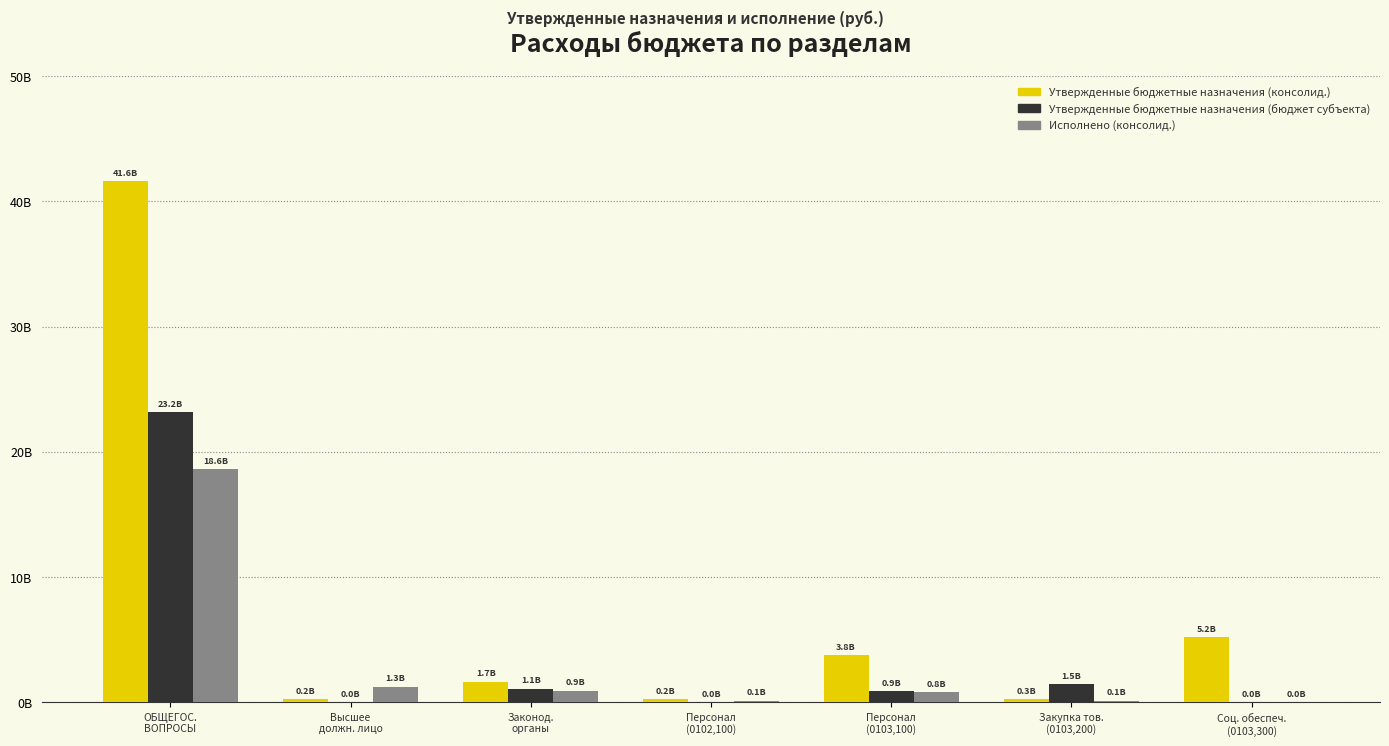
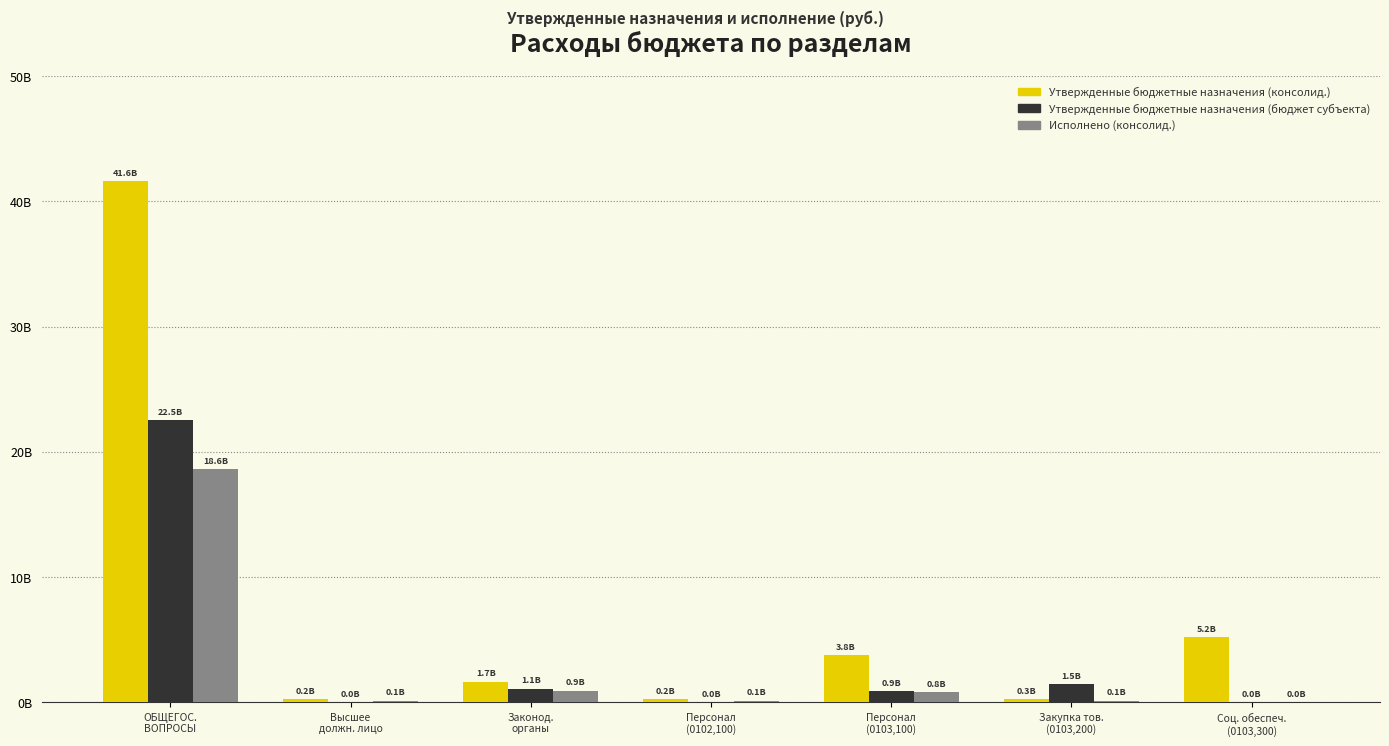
  {
    "Утвержденные бюджетные назначения (консолид.)": {
      "ОБЩЕГОС. ВОПРОСЫ": "41.6B",
      "Высшее должн. лицо": "0.2B",
      "Законод. органы": "1.7B",
      "Персонал (0102,100)": "0.2B",
      "Персонал (0103,100)": "3.8B",
      "Закупка тов. (0103,200)": "0.3B",
      "Соц. обеспеч. (0103,300)": "5.2B"
    },
    "Утвержденные бюджетные назначения (бюджет субъекта)": {
-     "ОБЩЕГОС. ВОПРОСЫ": "23.2B",
+     "ОБЩЕГОС. ВОПРОСЫ": "22.5B",
      "Законод. органы": "1.1B",
      "Персонал (0103,100)": "0.9B",
      "Закупка тов. (0103,200)": "1.5B"
    },
    "Исполнено (консолид.)": {
      "ОБЩЕГОС. ВОПРОСЫ": "18.6B",
-     "Высшее должн. лицо": "1.3B",
+     "Высшее должн. лицо": "0.1B",
      "Законод. органы": "0.9B",
      "Персонал (0102,100)": "0.1B",
      "Персонал (0103,100)": "0.8B",
      "Закупка тов. (0103,200)": "0.1B"
    }
  }
